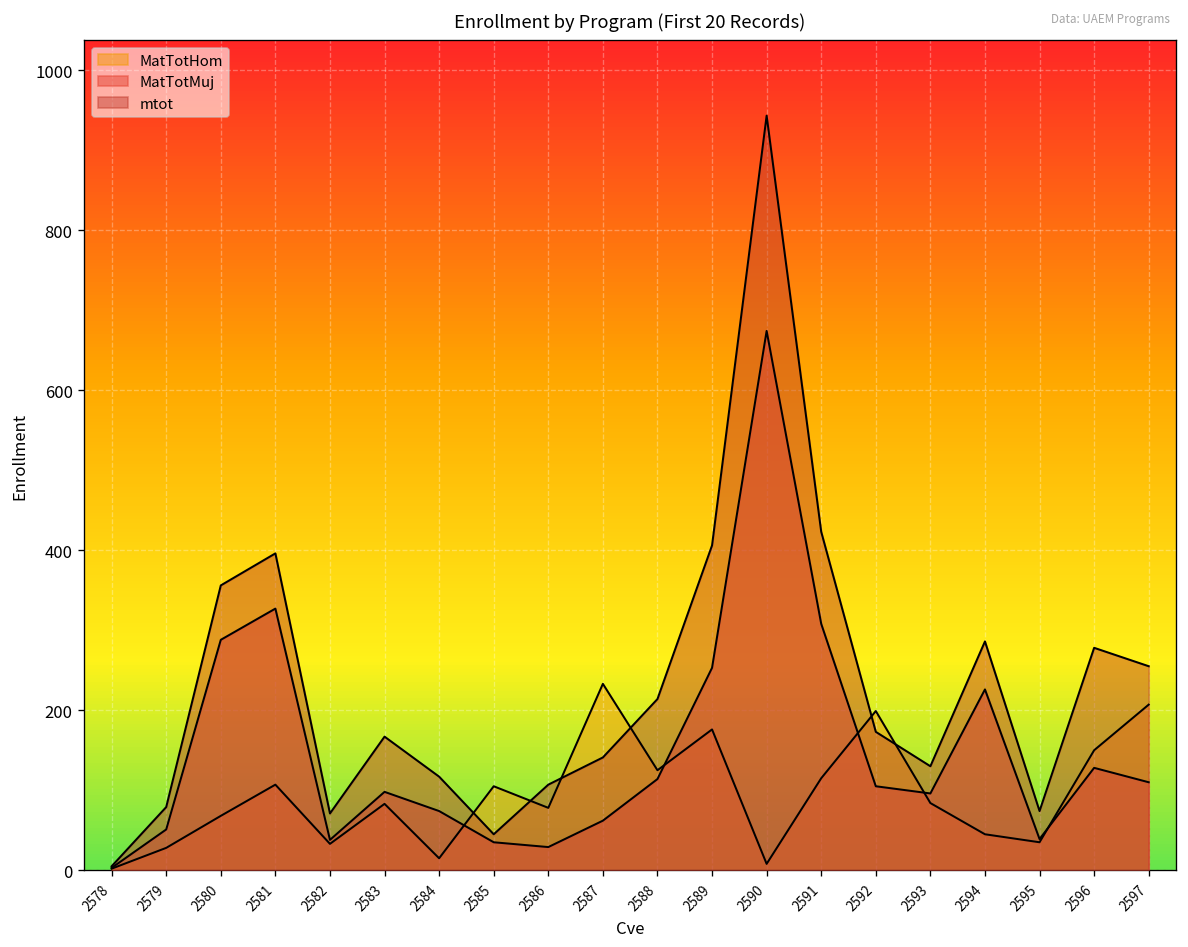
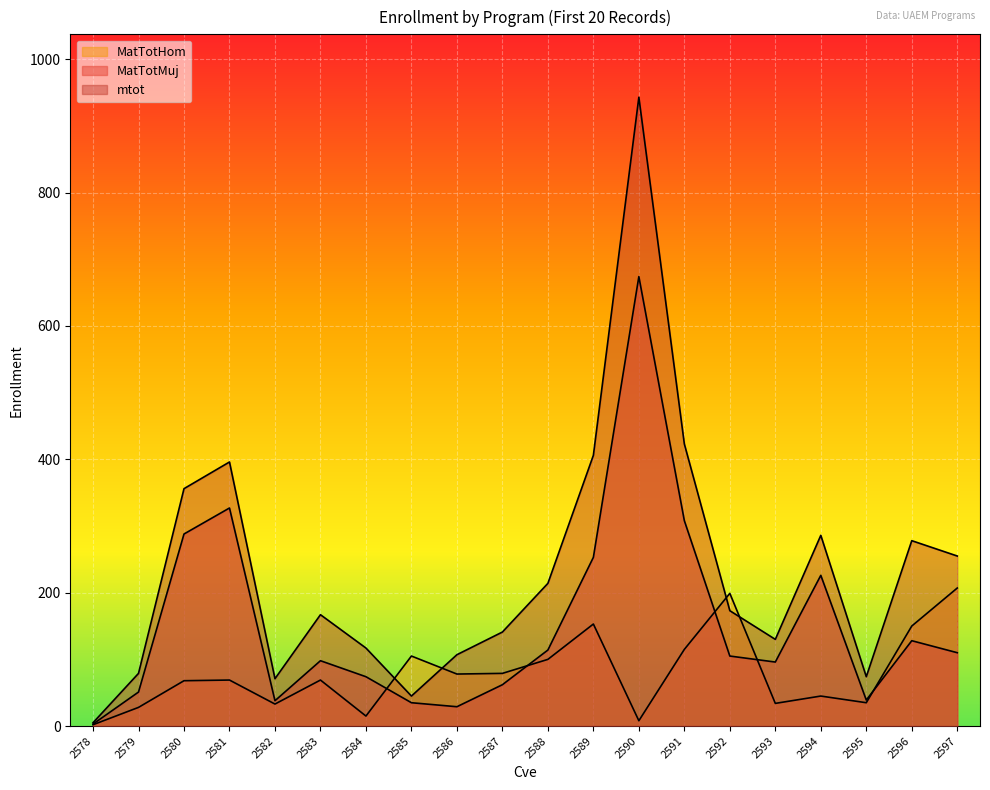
  {
    "MatTotHom": {
      "2579": 30,
      "2580": 70,
-     "2581": 110,
+     "2581": 70,
      "2582": 30,
-     "2583": 80,
+     "2583": 70,
      "2584": 20,
      "2585": 110,
      "2586": 80,
-     "2587": 230,
-     "2588": 130,
-     "2589": 180,
+     "2587": 80,
+     "2588": 100,
+     "2589": 150,
      "2590": 10,
      "2591": 120,
      "2592": 200,
-     "2593": 80,
+     "2593": 30,
      "2594": 50,
      "2595": 40,
      "2596": 150,
      "2597": 210
    }
  }
